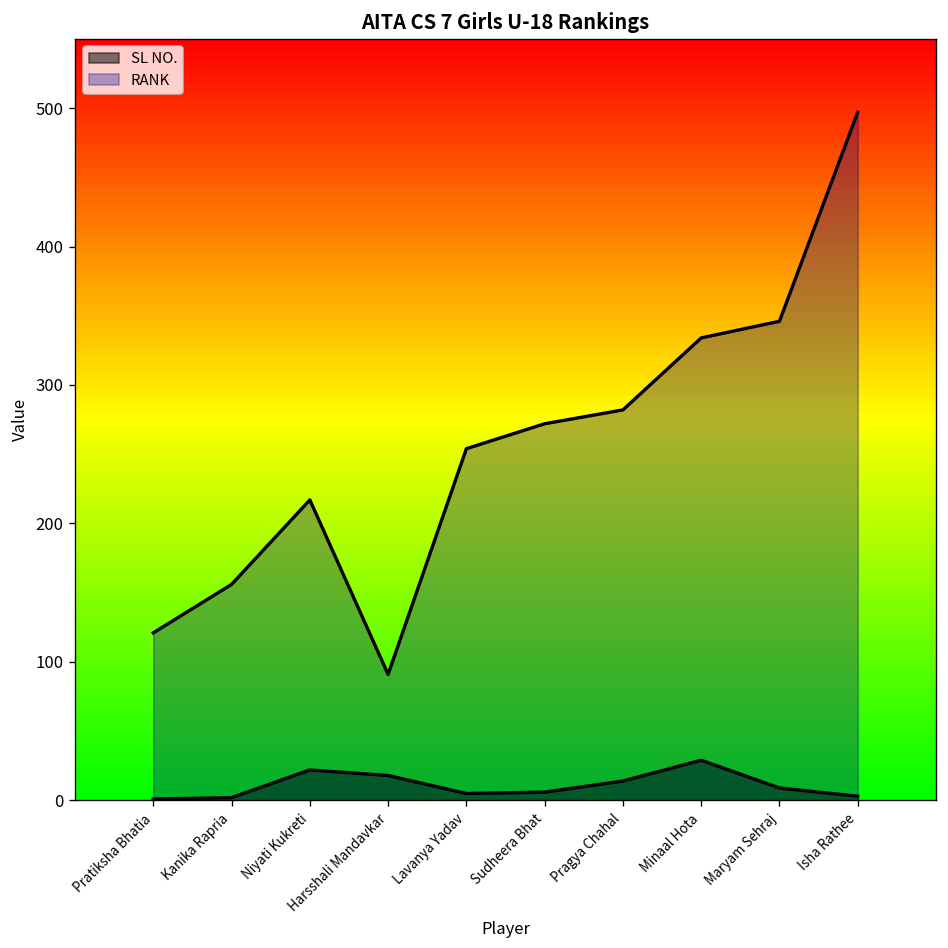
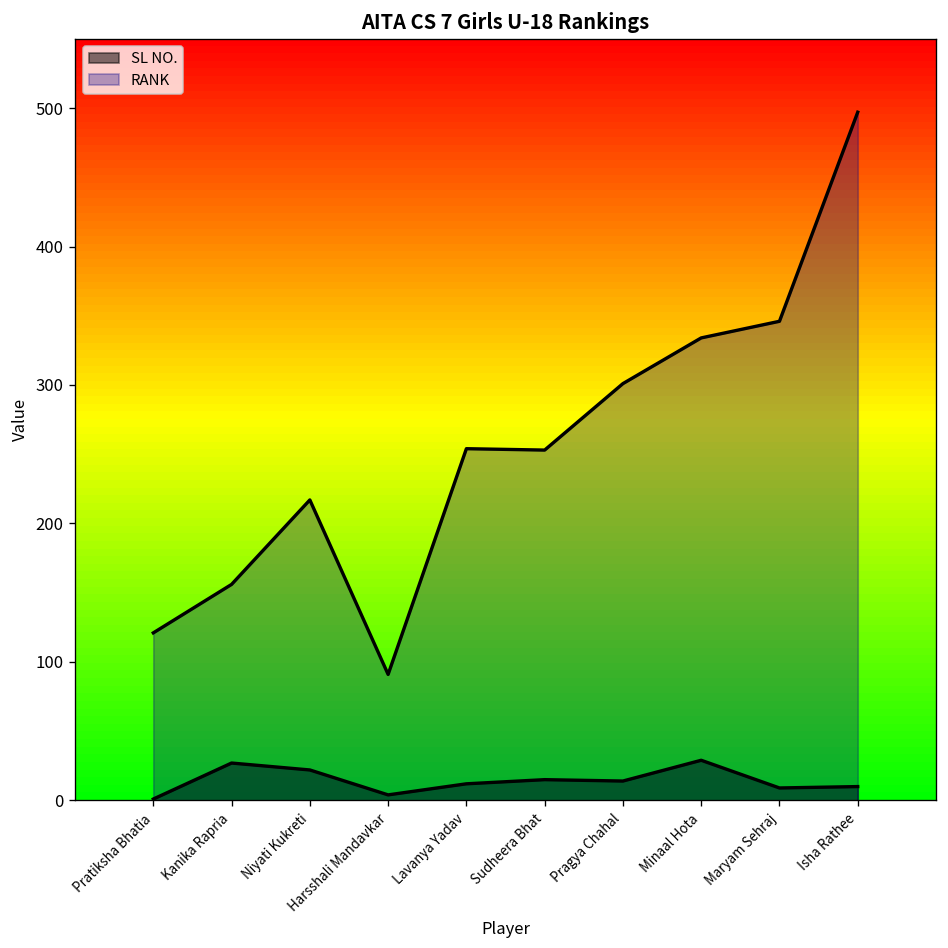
  {
    "SL NO.": {
      "Pratiksha Bhatia": 1,
-     "Kanika Rapria": 2,
+     "Kanika Rapria": 27,
      "Niyati Kukreti": 22,
-     "Harsshali Mandavkar": 18,
-     "Lavanya Yadav": 5,
-     "Sudheera Bhat": 6,
+     "Harsshali Mandavkar": 4,
+     "Lavanya Yadav": 12,
+     "Sudheera Bhat": 15,
      "Pragya Chahal": 14,
      "Minaal Hota": 29,
      "Maryam Sehraj": 9,
-     "Isha Rathee": 3
+     "Isha Rathee": 10
    },
    "RANK": {
      "Pratiksha Bhatia": 121,
      "Kanika Rapria": 156,
      "Niyati Kukreti": 217,
      "Harsshali Mandavkar": 91,
      "Lavanya Yadav": 254,
-     "Sudheera Bhat": 272,
-     "Pragya Chahal": 282,
+     "Sudheera Bhat": 253,
+     "Pragya Chahal": 301,
      "Minaal Hota": 334,
      "Maryam Sehraj": 346,
      "Isha Rathee": 497
    }
  }
